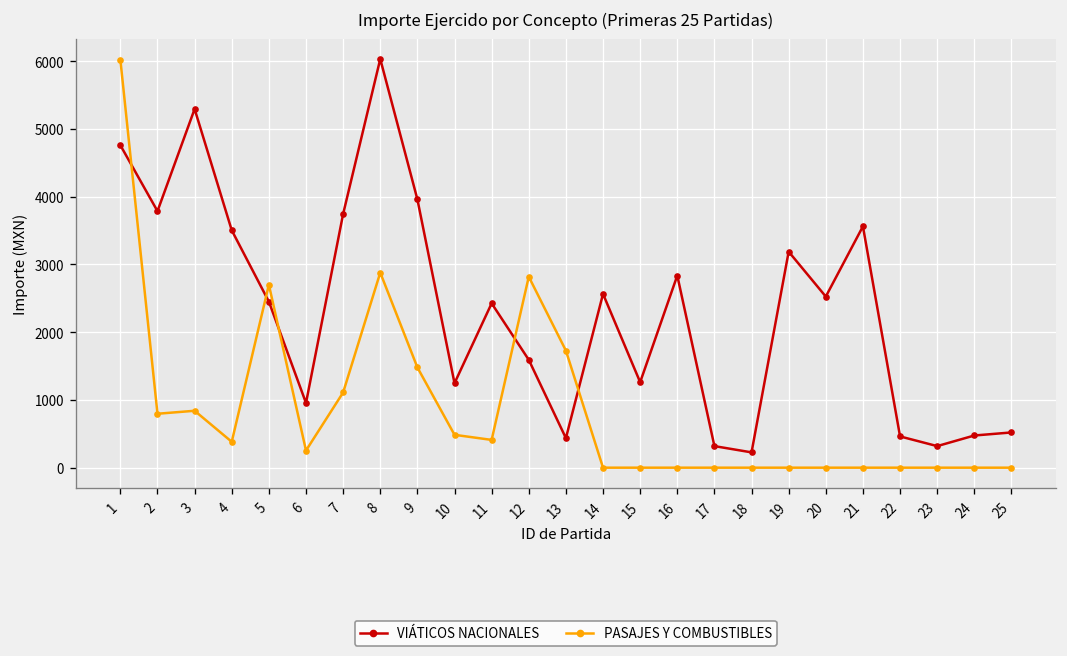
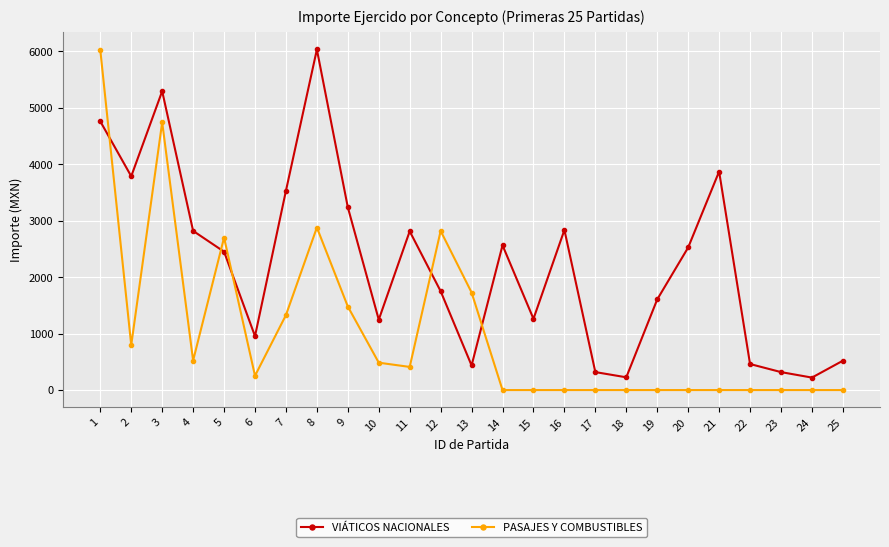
  {
    "VIÁTICOS NACIONALES": {
      "1": 4800,
      "2": 3800,
      "3": 5300,
-     "4": 3500,
+     "4": 2800,
      "5": 2500,
      "6": 1000,
-     "7": 3700,
+     "7": 3500,
      "8": 6000,
-     "9": 4000,
+     "9": 3200,
      "10": 1200,
-     "11": 2400,
-     "12": 1600,
+     "11": 2800,
+     "12": 1800,
      "13": 400,
      "14": 2600,
      "15": 1300,
      "16": 2800,
      "17": 300,
      "18": 200,
-     "19": 3200,
+     "19": 1600,
      "20": 2500,
-     "21": 3600,
+     "21": 3900,
      "22": 500,
      "23": 300,
-     "24": 500,
+     "24": 200,
      "25": 500
    },
    "PASAJES Y COMBUSTIBLES": {
      "1": 6000,
      "2": 800,
-     "3": 800,
-     "4": 400,
+     "3": 4700,
+     "4": 500,
      "5": 2700,
      "6": 300,
-     "7": 1100,
+     "7": 1300,
      "8": 2900,
      "9": 1500,
      "10": 500,
      "11": 400,
      "12": 2800,
      "13": 1700,
      "14": 0,
      "15": 0,
      "16": 0,
      "17": 0,
      "18": 0,
      "19": 0,
      "20": 0,
      "21": 0,
      "22": 0,
      "23": 0,
      "24": 0,
      "25": 0
    }
  }
